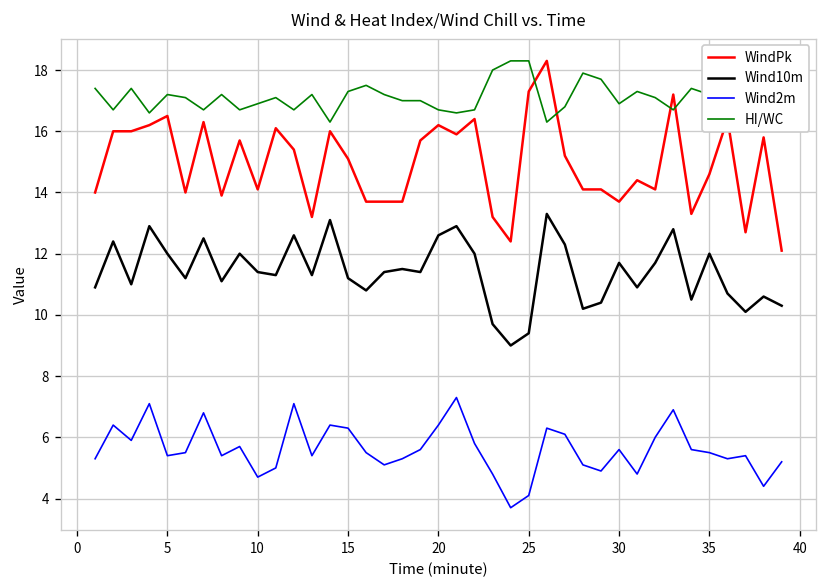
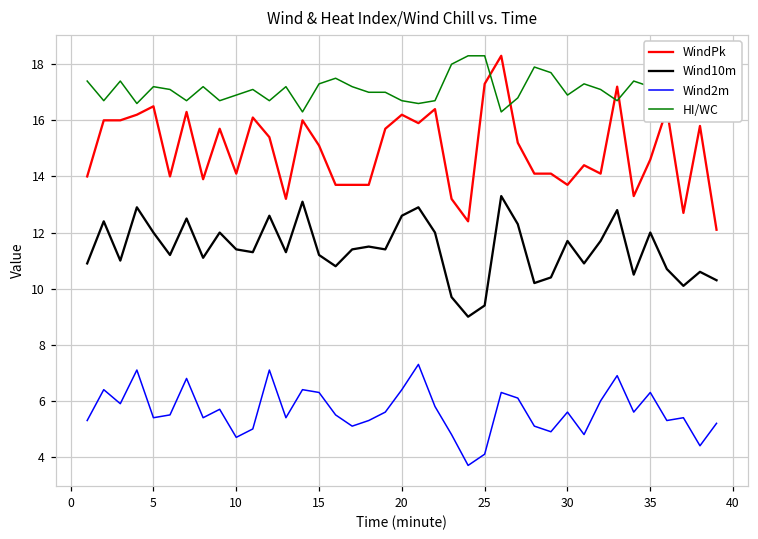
  {
    "WindPk": {
      "5": 16.5,
      "10": 14.1,
      "15": 15.1,
      "20": 16.2,
      "25": 17.3,
      "30": 13.7,
      "35": 14.6
    },
    "Wind10m": {
      "5": 12.0,
      "10": 11.4,
      "15": 11.2,
      "20": 12.6,
      "25": 9.4,
      "30": 11.7,
      "35": 12.0
    },
    "Wind2m": {
      "5": 5.4,
      "10": 4.7,
      "15": 6.3,
      "20": 6.4,
      "25": 4.1,
      "30": 5.6,
-     "35": 5.5
+     "35": 6.3
    },
    "HI/WC": {
      "5": 17.2,
      "10": 16.9,
      "15": 17.3,
      "20": 16.7,
      "25": 18.3,
      "30": 16.9
    }
  }
